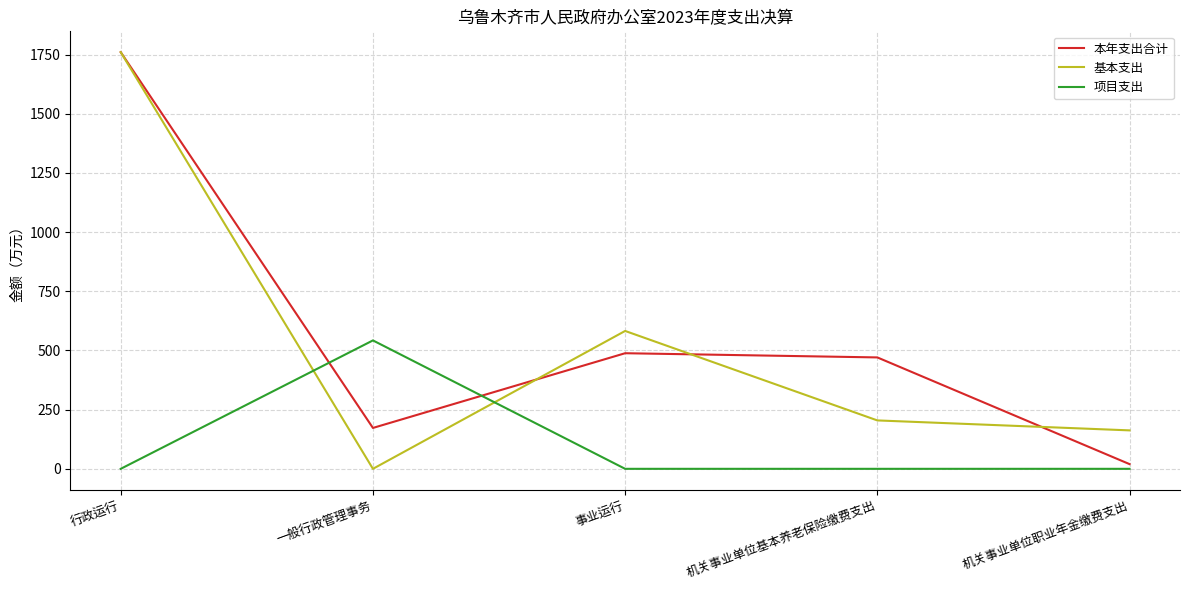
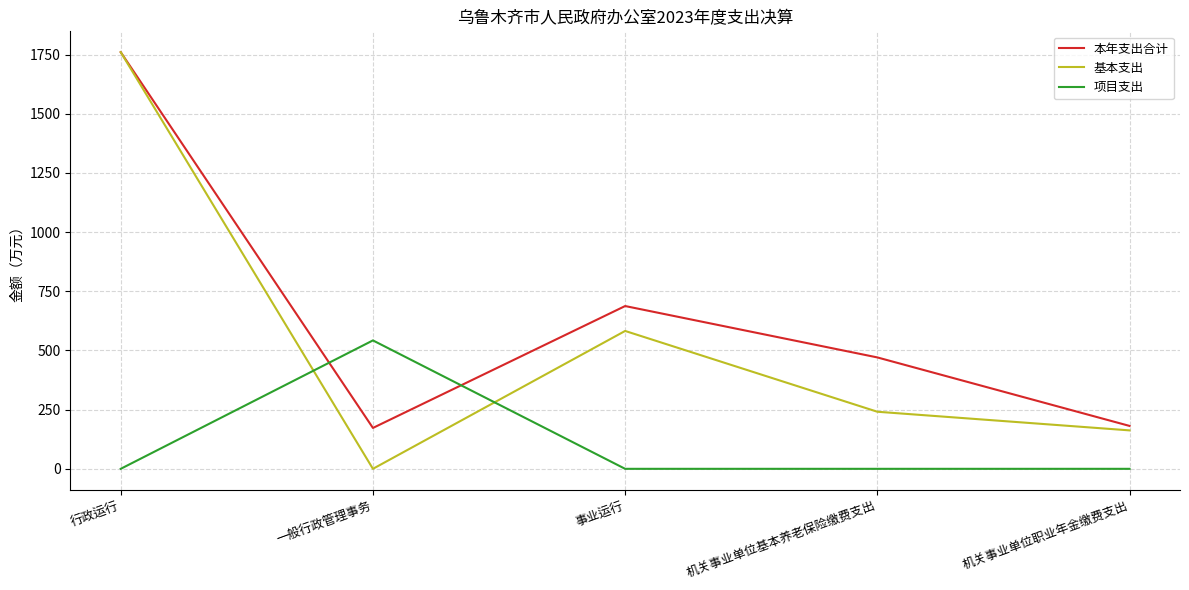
  {
    "本年支出合计": {
      "一般行政管理事务": 170,
-     "事业运行": 490,
+     "事业运行": 690,
      "机关事业单位基本养老保险缴费支出": 470,
-     "机关事业单位职业年金缴费支出": 20
+     "机关事业单位职业年金缴费支出": 180
    },
    "基本支出": {
      "一般行政管理事务": 0,
      "事业运行": 580,
-     "机关事业单位基本养老保险缴费支出": 200,
+     "机关事业单位基本养老保险缴费支出": 240,
      "机关事业单位职业年金缴费支出": 160
    },
    "项目支出": {
      "行政运行": 0,
      "一般行政管理事务": 540,
      "事业运行": 0,
      "机关事业单位基本养老保险缴费支出": 0,
      "机关事业单位职业年金缴费支出": 0
    }
  }
